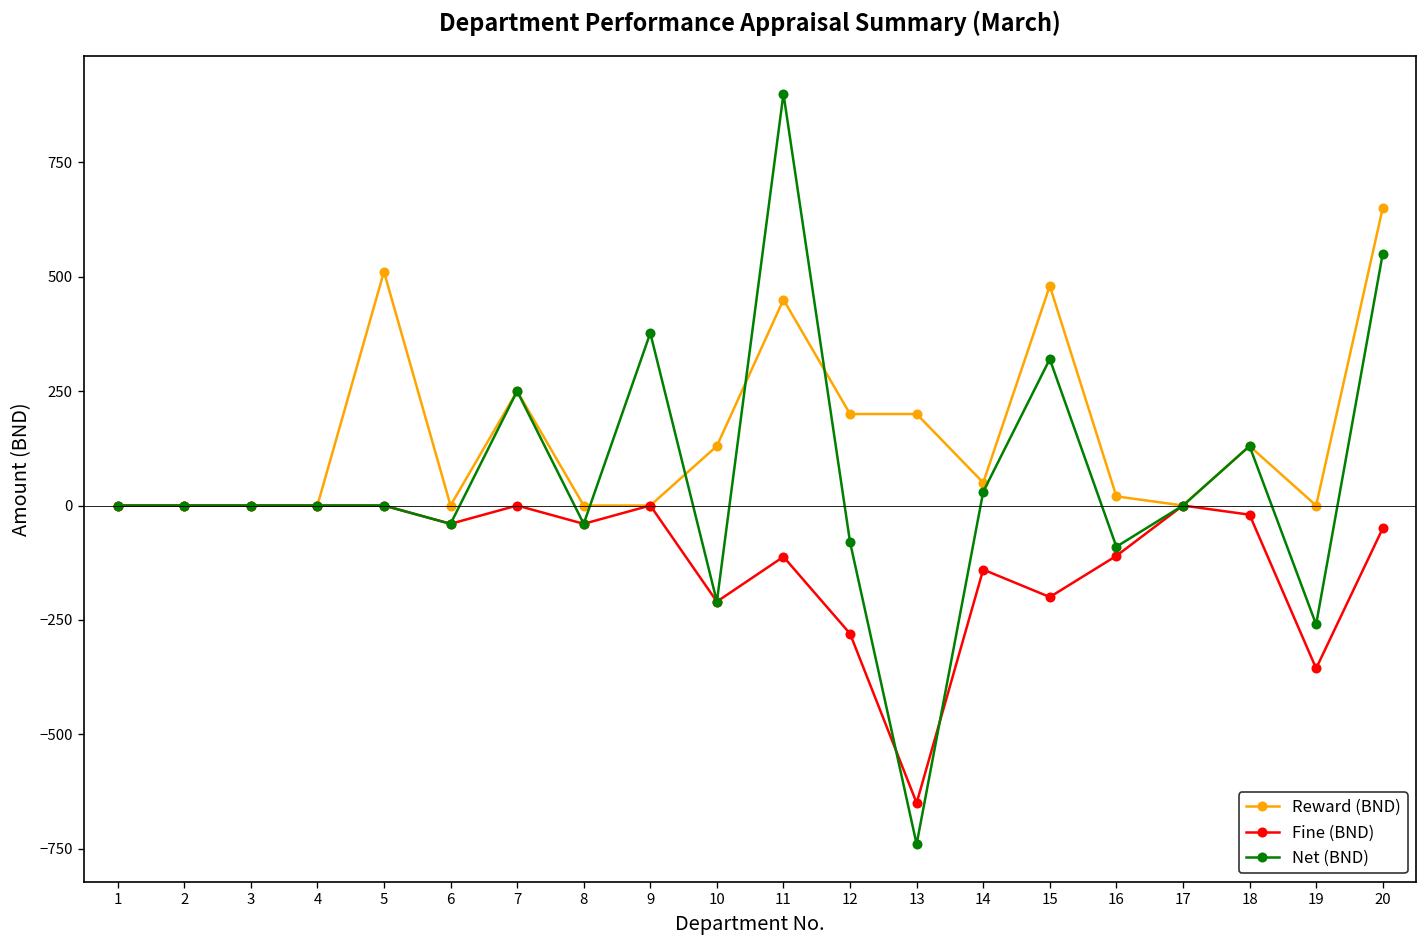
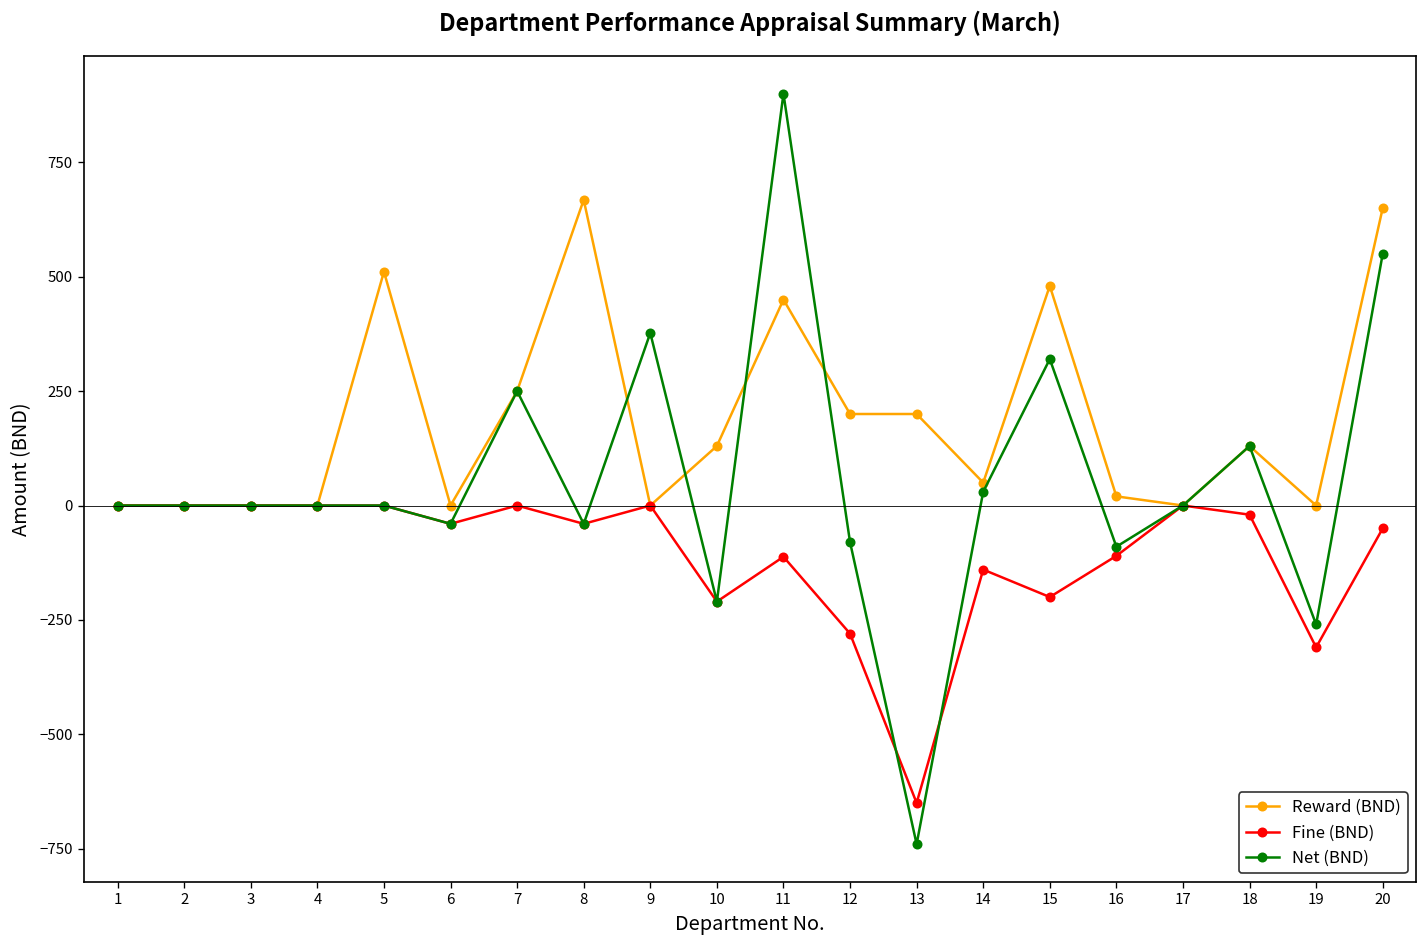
  {
    "Reward (BND)": {
      "5": 510,
      "6": 0,
-     "8": 0,
+     "8": 670,
      "10": 130,
      "11": 450,
      "12": 200,
      "13": 200,
      "14": 50,
      "15": 480,
      "16": 20,
      "19": 0,
      "20": 650
    },
    "Fine (BND)": {
      "7": 0,
      "11": -110,
      "12": -280,
      "13": -650,
      "14": -140,
      "15": -200,
      "16": -110,
      "18": -20,
-     "19": -360,
+     "19": -310,
      "20": -50
    },
    "Net (BND)": {
      "9": 380,
      "11": 900,
      "12": -80,
      "13": -740,
      "14": 30,
      "15": 320,
      "16": -90,
      "19": -260,
      "20": 550
    }
  }
